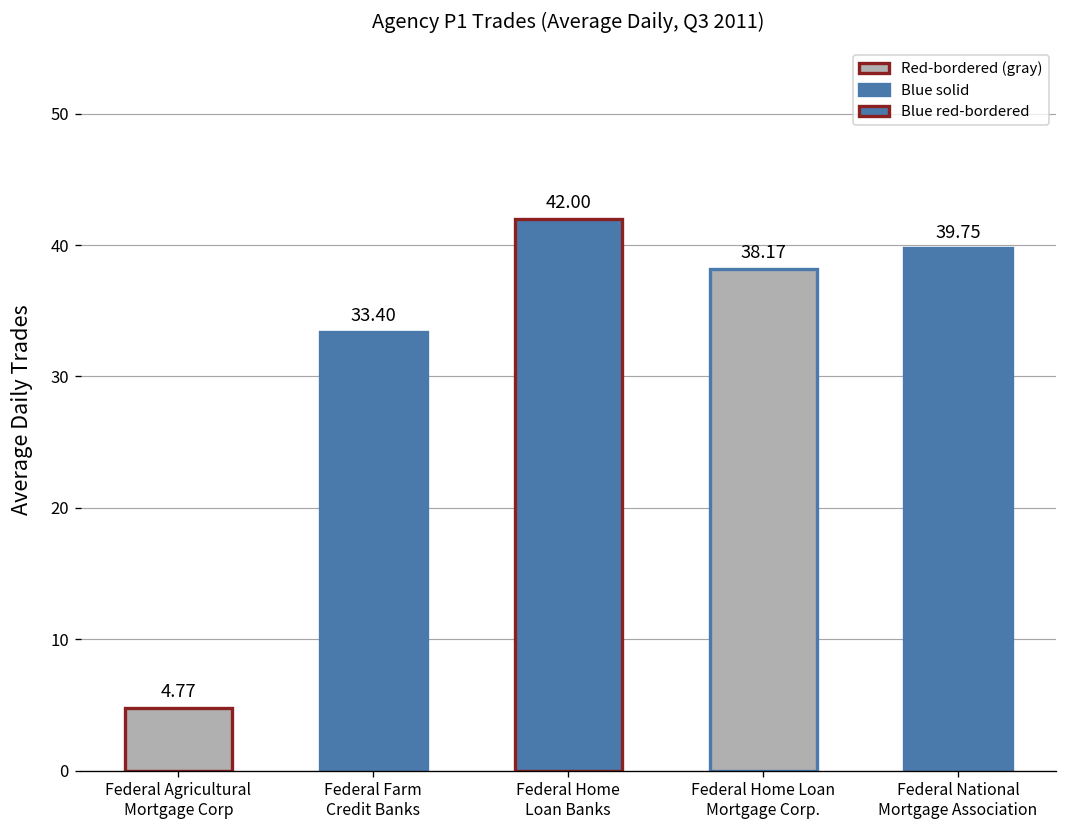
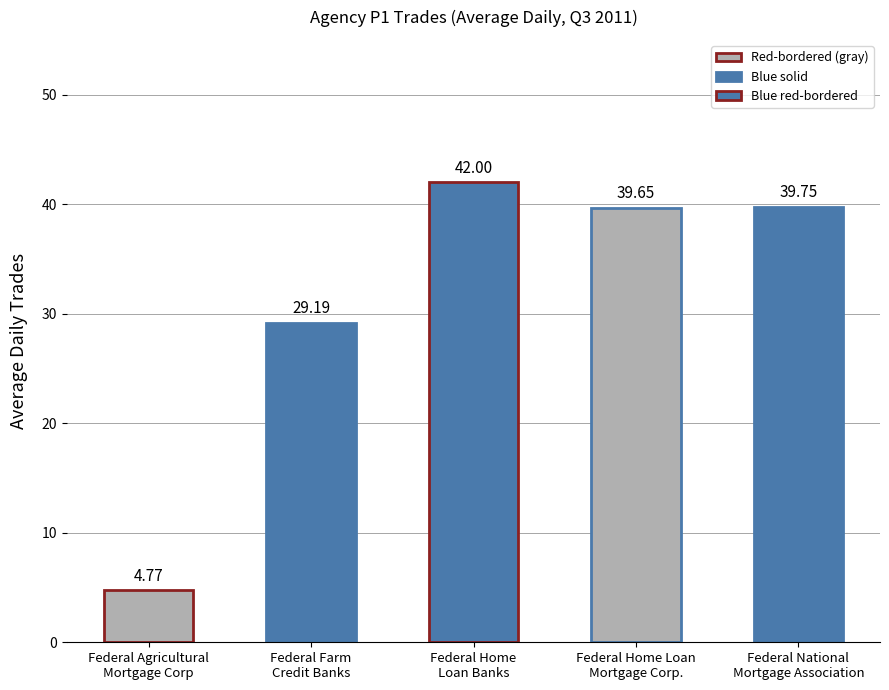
  {
    "Federal Agricultural Mortgage Corp": 4.77,
-   "Federal Farm Credit Banks": 33.40,
+   "Federal Farm Credit Banks": 29.19,
    "Federal Home Loan Banks": 42.00,
-   "Federal Home Loan Mortgage Corp.": 38.17,
+   "Federal Home Loan Mortgage Corp.": 39.65,
    "Federal National Mortgage Association": 39.75
  }
